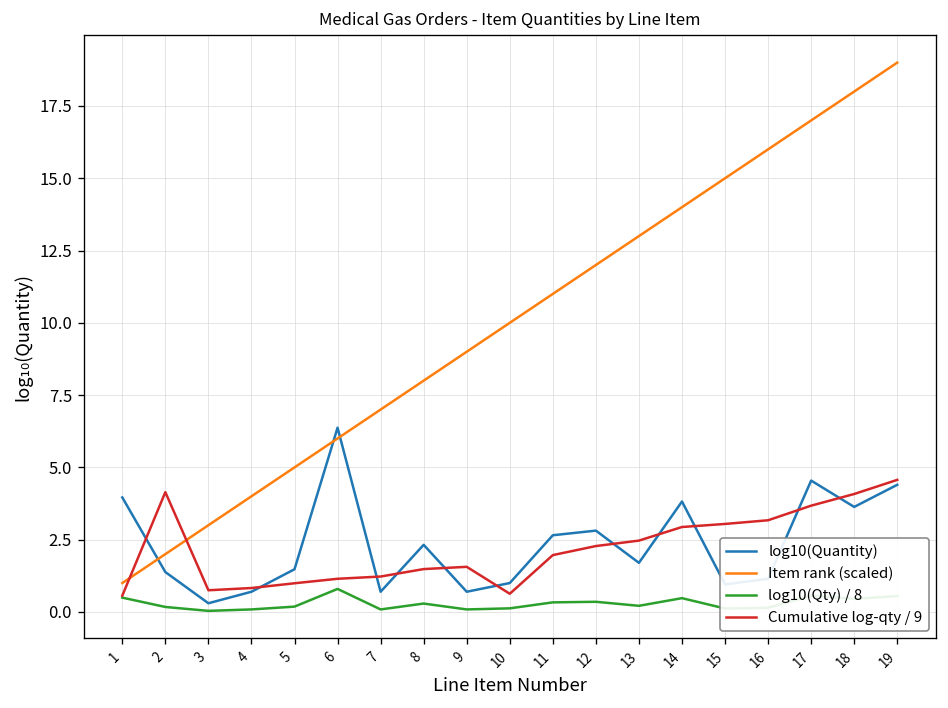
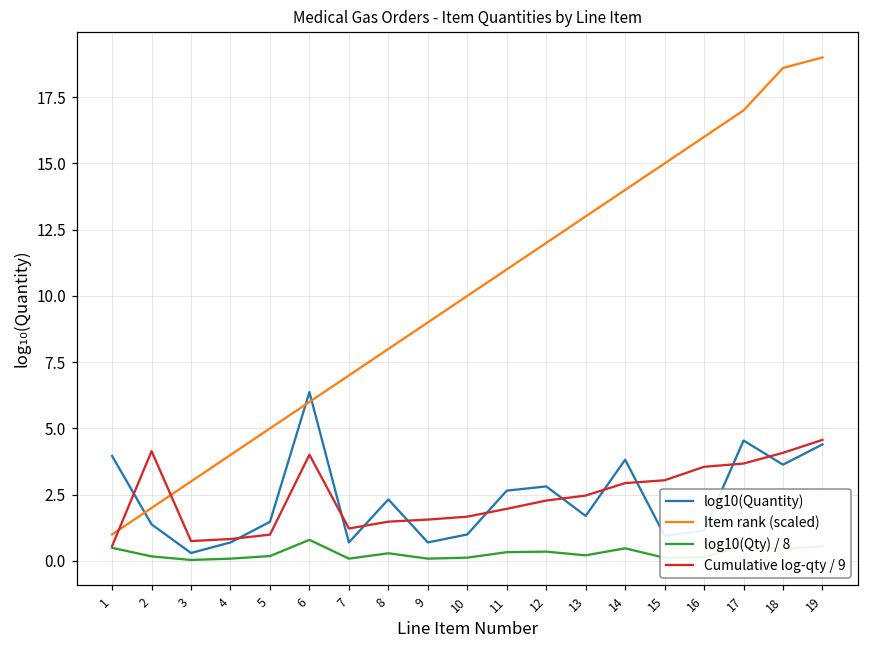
  {
    "log10(Quantity)": {
      "1": 4.0,
      "2": 1.4,
      "3": 0.3,
      "4": 0.7,
      "5": 1.5,
      "6": 6.4,
      "7": 0.7,
      "8": 2.3,
      "9": 0.7,
      "10": 1.0,
      "11": 2.7,
      "12": 2.8,
      "13": 1.7,
      "14": 3.8,
      "17": 4.5,
      "18": 3.6,
      "19": 4.4
    },
    "Item rank (scaled)": {
      "1": 1.0,
      "2": 2.0,
      "3": 3.0,
      "4": 4.0,
      "5": 5.0,
      "6": 6.0,
      "7": 7.0,
      "8": 8.0,
      "9": 9.0,
      "10": 10.0,
      "11": 11.0,
      "12": 12.0,
      "13": 13.0,
      "14": 14.0,
      "15": 15.0,
      "16": 16.0,
      "17": 17.0,
-     "18": 18.0,
+     "18": 18.6,
      "19": 19.0
    },
    "log10(Qty) / 8": {
      "2": 0.2,
      "3": 0.0,
      "4": 0.1,
      "5": 0.2,
      "6": 0.8,
      "7": 0.1,
      "8": 0.3,
      "9": 0.1,
      "10": 0.1,
      "11": 0.3,
      "12": 0.4,
      "13": 0.2,
      "14": 0.5
    },
    "Cumulative log-qty / 9": {
      "2": 4.1,
      "3": 0.8,
      "4": 0.8,
      "5": 1.0,
-     "6": 1.1,
+     "6": 4.0,
      "7": 1.2,
      "8": 1.5,
      "9": 1.6,
-     "10": 0.6,
+     "10": 1.7,
      "11": 2.0,
      "12": 2.3,
      "13": 2.5,
      "14": 2.9,
      "15": 3.0,
-     "16": 3.2,
+     "16": 3.6,
      "17": 3.7,
      "18": 4.1,
      "19": 4.6
    }
  }
